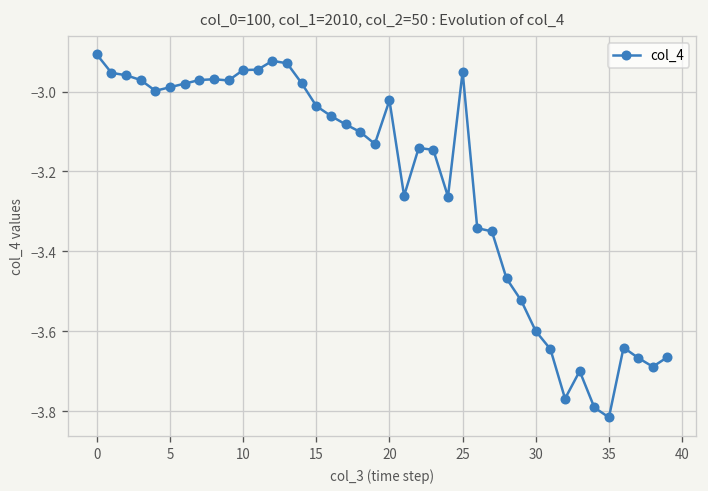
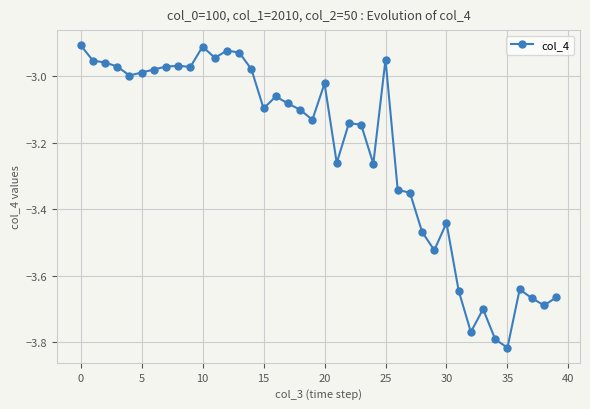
  {
    "0": -2.91,
    "5": -2.99,
-   "10": -2.95,
-   "15": -3.04,
+   "10": -2.91,
+   "15": -3.10,
    "20": -3.02,
    "25": -2.95,
-   "30": -3.60,
+   "30": -3.44,
    "35": -3.82
  }
